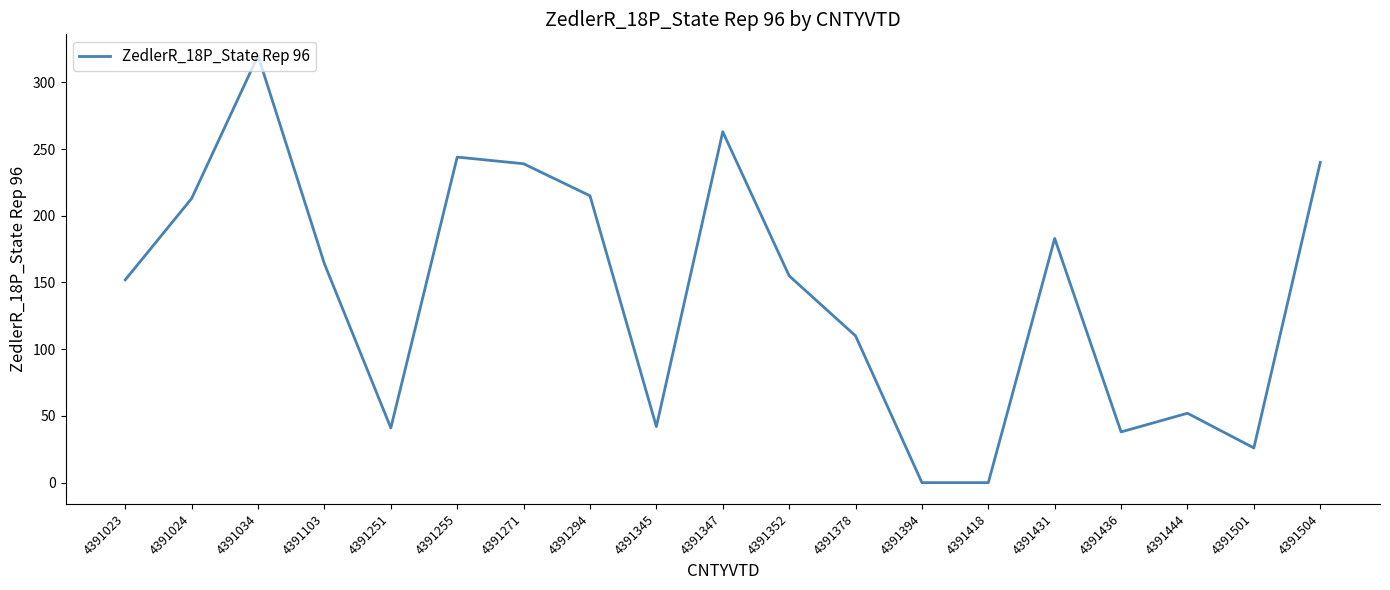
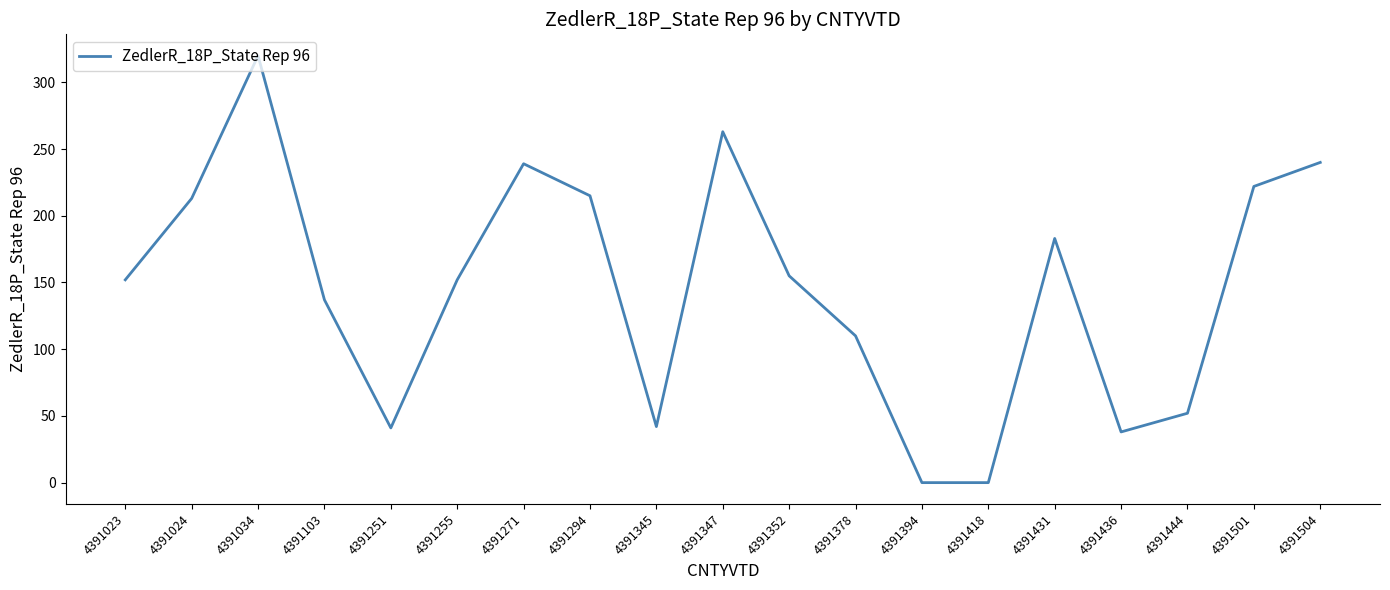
  {
    "4391023": 152,
    "4391024": 213,
-   "4391103": 164,
+   "4391103": 137,
    "4391251": 41,
-   "4391255": 244,
+   "4391255": 152,
    "4391271": 239,
    "4391294": 215,
    "4391345": 42,
    "4391347": 263,
    "4391352": 155,
    "4391378": 110,
    "4391394": 0,
    "4391418": 0,
    "4391431": 183,
    "4391436": 38,
    "4391444": 52,
-   "4391501": 26,
+   "4391501": 222,
    "4391504": 240
  }
